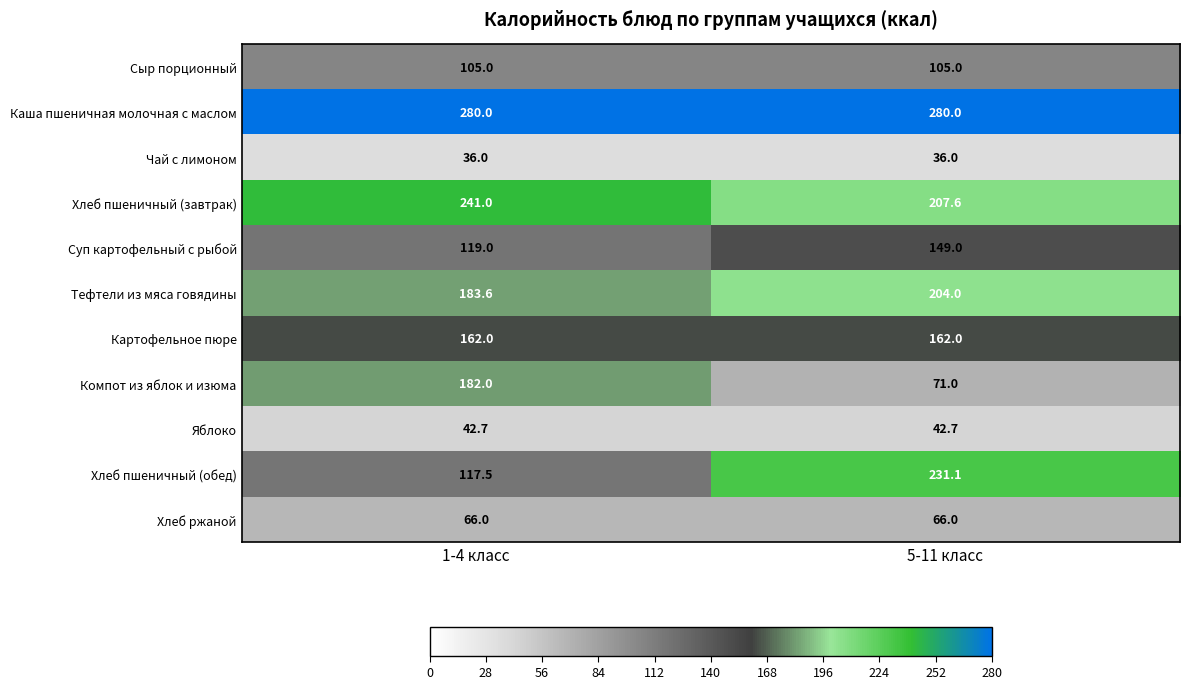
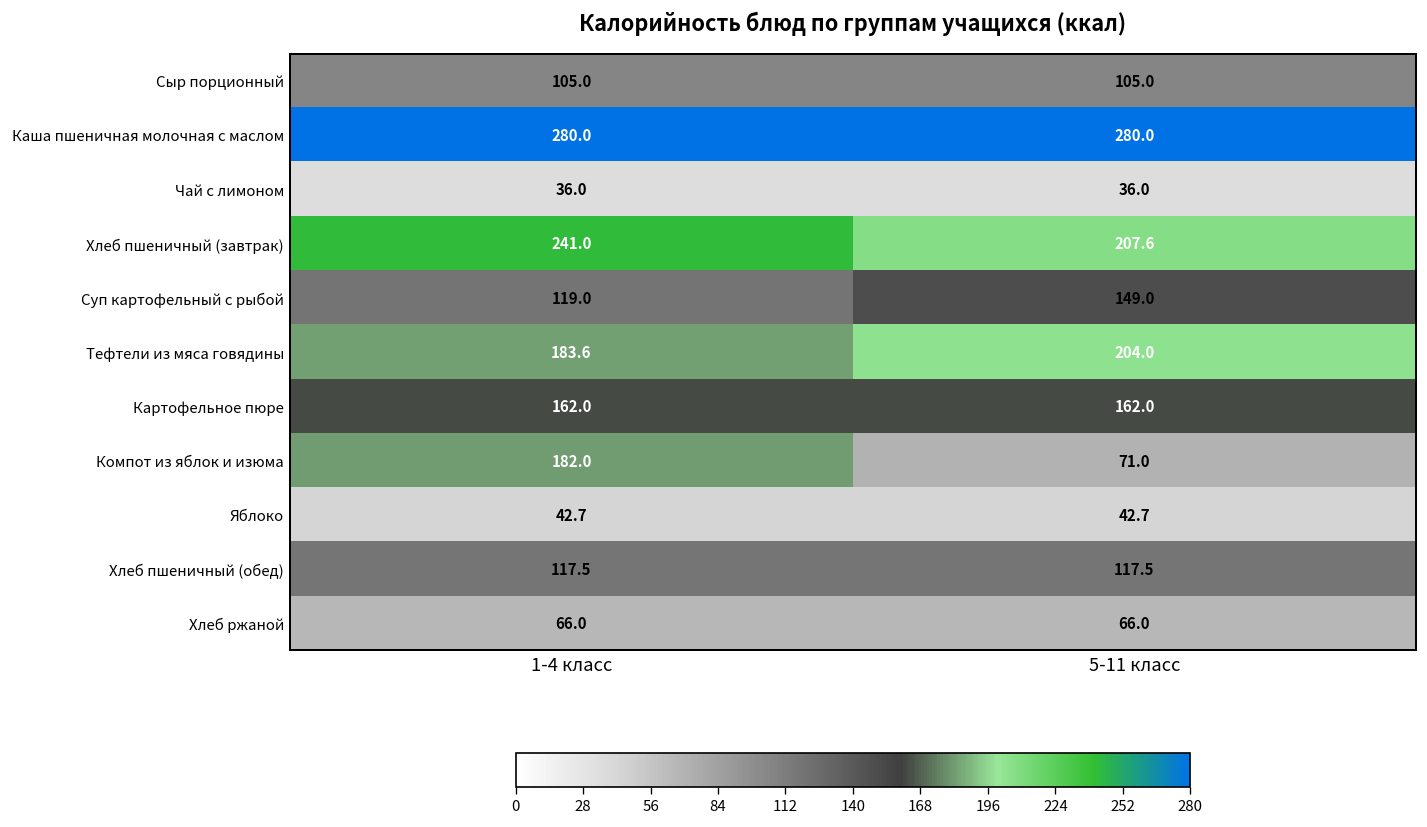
  {
    "Сыр порционный": {
      "1-4 класс": 105.0,
      "5-11 класс": 105.0
    },
    "Каша пшеничная молочная с маслом": {
      "1-4 класс": 280.0,
      "5-11 класс": 280.0
    },
    "Чай с лимоном": {
      "1-4 класс": 36.0,
      "5-11 класс": 36.0
    },
    "Хлеб пшеничный (завтрак)": {
      "1-4 класс": 241.0,
      "5-11 класс": 207.6
    },
    "Суп картофельный с рыбой": {
      "1-4 класс": 119.0,
      "5-11 класс": 149.0
    },
    "Тефтели из мяса говядины": {
      "1-4 класс": 183.6,
      "5-11 класс": 204.0
    },
    "Картофельное пюре": {
      "1-4 класс": 162.0,
      "5-11 класс": 162.0
    },
    "Компот из яблок и изюма": {
      "1-4 класс": 182.0,
      "5-11 класс": 71.0
    },
    "Яблоко": {
      "1-4 класс": 42.7,
      "5-11 класс": 42.7
    },
    "Хлеб пшеничный (обед)": {
      "1-4 класс": 117.5,
-     "5-11 класс": 231.1
+     "5-11 класс": 117.5
    },
    "Хлеб ржаной": {
      "1-4 класс": 66.0,
      "5-11 класс": 66.0
    }
  }
